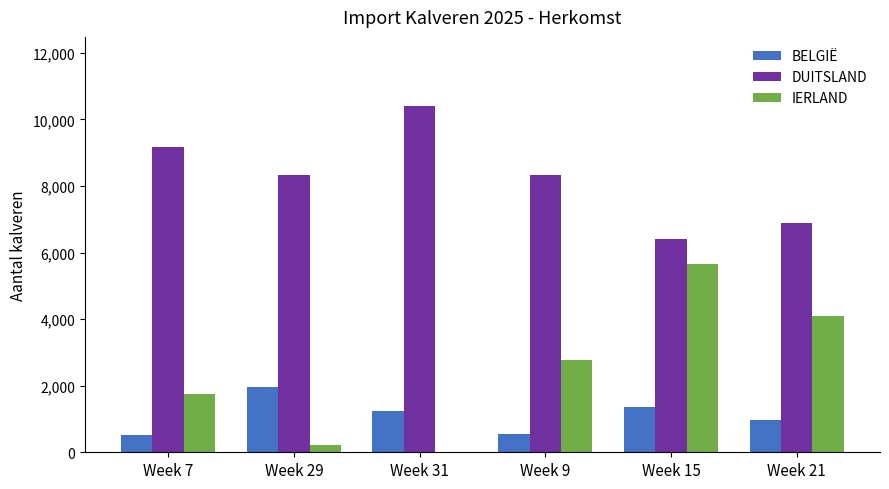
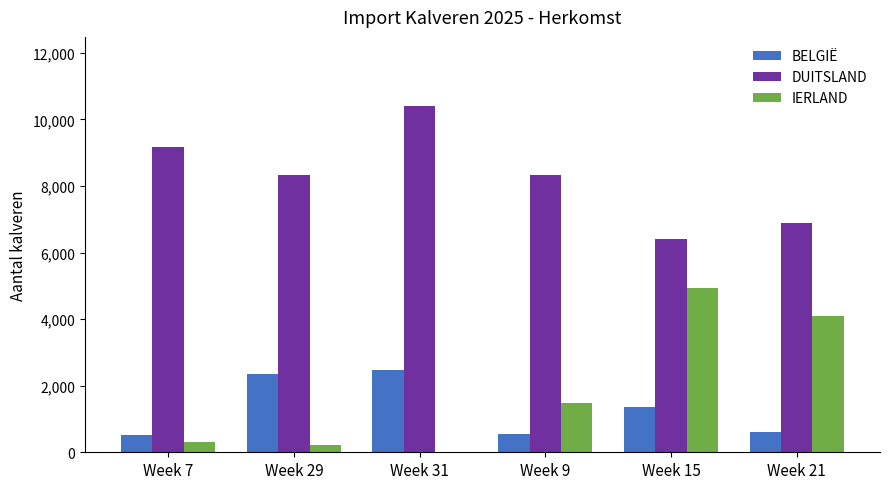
  {
    "BELGIË": {
      "Week 7": "500",
-     "Week 29": "2,000",
-     "Week 31": "1,200",
+     "Week 29": "2,300",
+     "Week 31": "2,500",
      "Week 9": "500",
      "Week 15": "1,300",
-     "Week 21": "1,000"
+     "Week 21": "600"
    },
    "DUITSLAND": {
      "Week 7": "9,200",
      "Week 29": "8,300",
      "Week 31": "10,400",
      "Week 9": "8,300",
      "Week 15": "6,400",
      "Week 21": "6,900"
    },
    "IERLAND": {
-     "Week 7": "1,800",
+     "Week 7": "300",
      "Week 29": "200",
      "Week 31": "0",
-     "Week 9": "2,800",
-     "Week 15": "5,600",
+     "Week 9": "1,500",
+     "Week 15": "4,900",
      "Week 21": "4,100"
    }
  }
